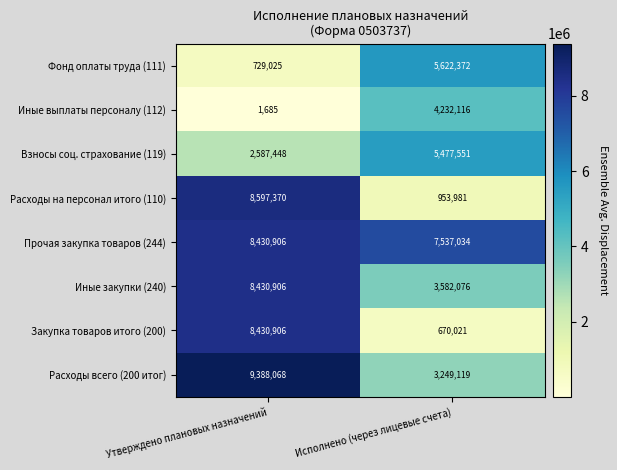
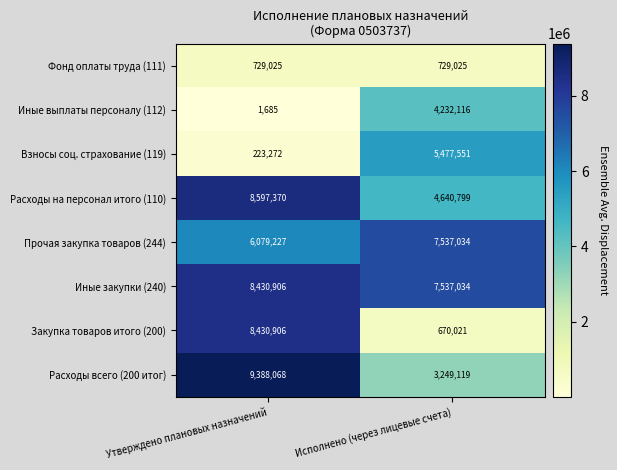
  {
    "Фонд оплаты труда (111)": {
      "Утверждено плановых назначений": "729,025",
-     "Исполнено (через лицевые счета)": "5,622,372"
+     "Исполнено (через лицевые счета)": "729,025"
    },
    "Иные выплаты персоналу (112)": {
      "Утверждено плановых назначений": "1,685",
      "Исполнено (через лицевые счета)": "4,232,116"
    },
    "Взносы соц. страхование (119)": {
-     "Утверждено плановых назначений": "2,587,448",
+     "Утверждено плановых назначений": "223,272",
      "Исполнено (через лицевые счета)": "5,477,551"
    },
    "Расходы на персонал итого (110)": {
      "Утверждено плановых назначений": "8,597,370",
-     "Исполнено (через лицевые счета)": "953,981"
+     "Исполнено (через лицевые счета)": "4,640,799"
    },
    "Прочая закупка товаров (244)": {
-     "Утверждено плановых назначений": "8,430,906",
+     "Утверждено плановых назначений": "6,079,227",
      "Исполнено (через лицевые счета)": "7,537,034"
    },
    "Иные закупки (240)": {
      "Утверждено плановых назначений": "8,430,906",
-     "Исполнено (через лицевые счета)": "3,582,076"
+     "Исполнено (через лицевые счета)": "7,537,034"
    },
    "Закупка товаров итого (200)": {
      "Утверждено плановых назначений": "8,430,906",
      "Исполнено (через лицевые счета)": "670,021"
    },
    "Расходы всего (200 итог)": {
      "Утверждено плановых назначений": "9,388,068",
      "Исполнено (через лицевые счета)": "3,249,119"
    }
  }
